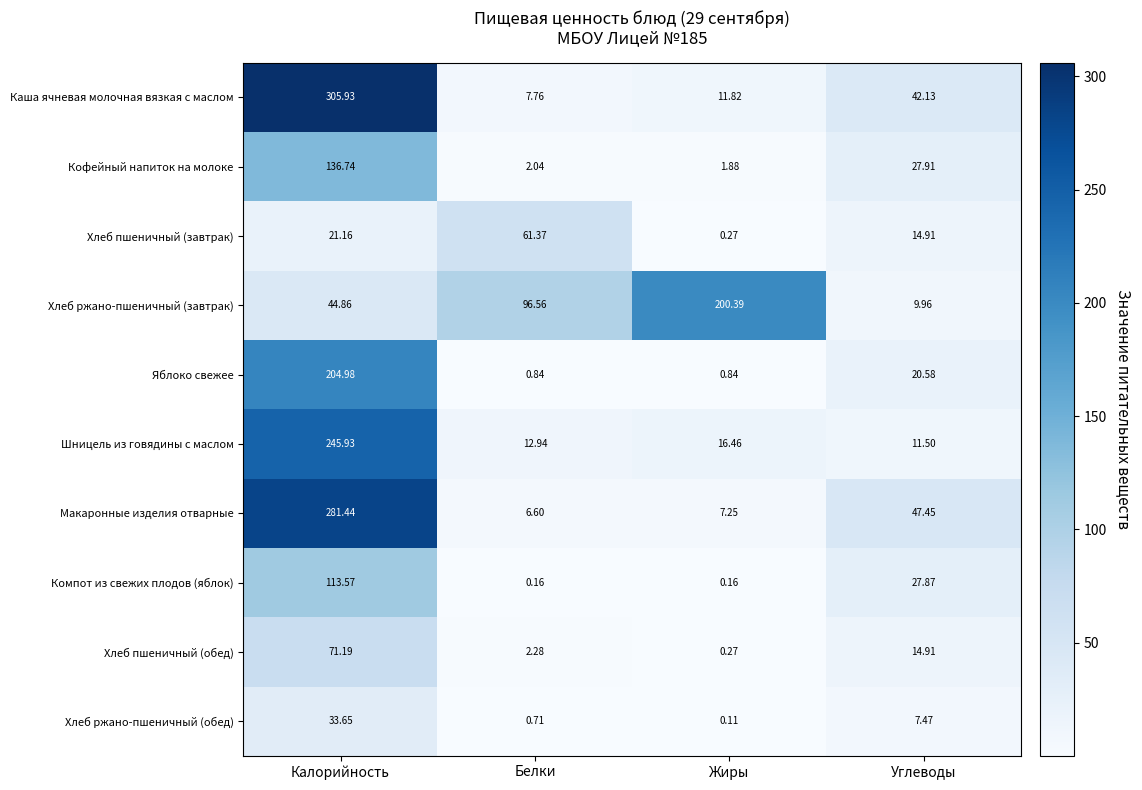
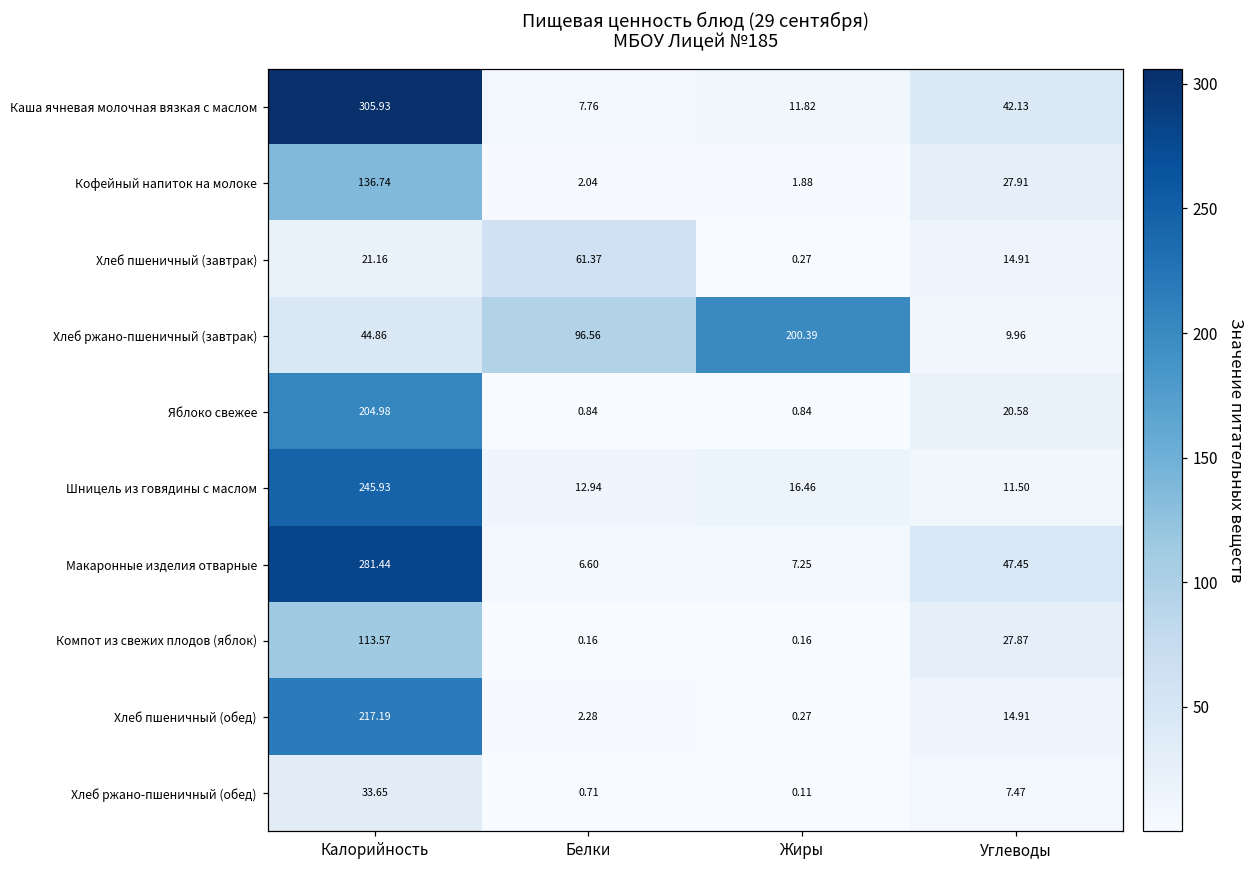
  {
    "Каша ячневая молочная вязкая с маслом": {
      "Калорийность": 305.93,
      "Белки": 7.76,
      "Жиры": 11.82,
      "Углеводы": 42.13
    },
    "Кофейный напиток на молоке": {
      "Калорийность": 136.74,
      "Белки": 2.04,
      "Жиры": 1.88,
      "Углеводы": 27.91
    },
    "Хлеб пшеничный (завтрак)": {
      "Калорийность": 21.16,
      "Белки": 61.37,
      "Жиры": 0.27,
      "Углеводы": 14.91
    },
    "Хлеб ржано-пшеничный (завтрак)": {
      "Калорийность": 44.86,
      "Белки": 96.56,
      "Жиры": 200.39,
      "Углеводы": 9.96
    },
    "Яблоко свежее": {
      "Калорийность": 204.98,
      "Белки": 0.84,
      "Жиры": 0.84,
      "Углеводы": 20.58
    },
    "Шницель из говядины с маслом": {
      "Калорийность": 245.93,
      "Белки": 12.94,
      "Жиры": 16.46,
      "Углеводы": 11.50
    },
    "Макаронные изделия отварные": {
      "Калорийность": 281.44,
      "Белки": 6.60,
      "Жиры": 7.25,
      "Углеводы": 47.45
    },
    "Компот из свежих плодов (яблок)": {
      "Калорийность": 113.57,
      "Белки": 0.16,
      "Жиры": 0.16,
      "Углеводы": 27.87
    },
    "Хлеб пшеничный (обед)": {
-     "Калорийность": 71.19,
+     "Калорийность": 217.19,
      "Белки": 2.28,
      "Жиры": 0.27,
      "Углеводы": 14.91
    },
    "Хлеб ржано-пшеничный (обед)": {
      "Калорийность": 33.65,
      "Белки": 0.71,
      "Жиры": 0.11,
      "Углеводы": 7.47
    }
  }
